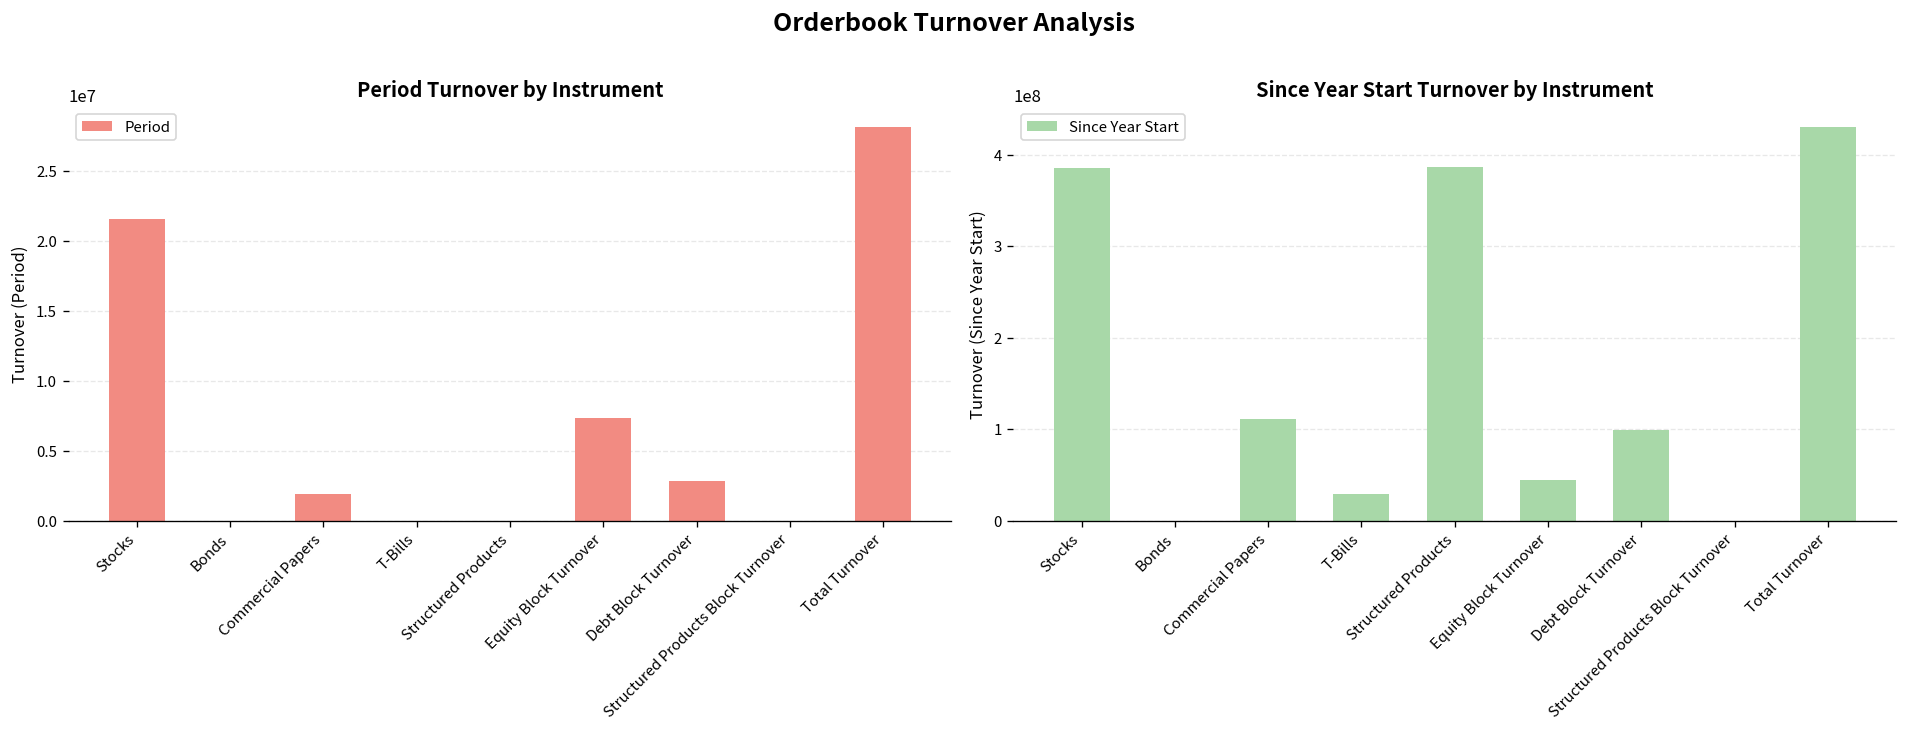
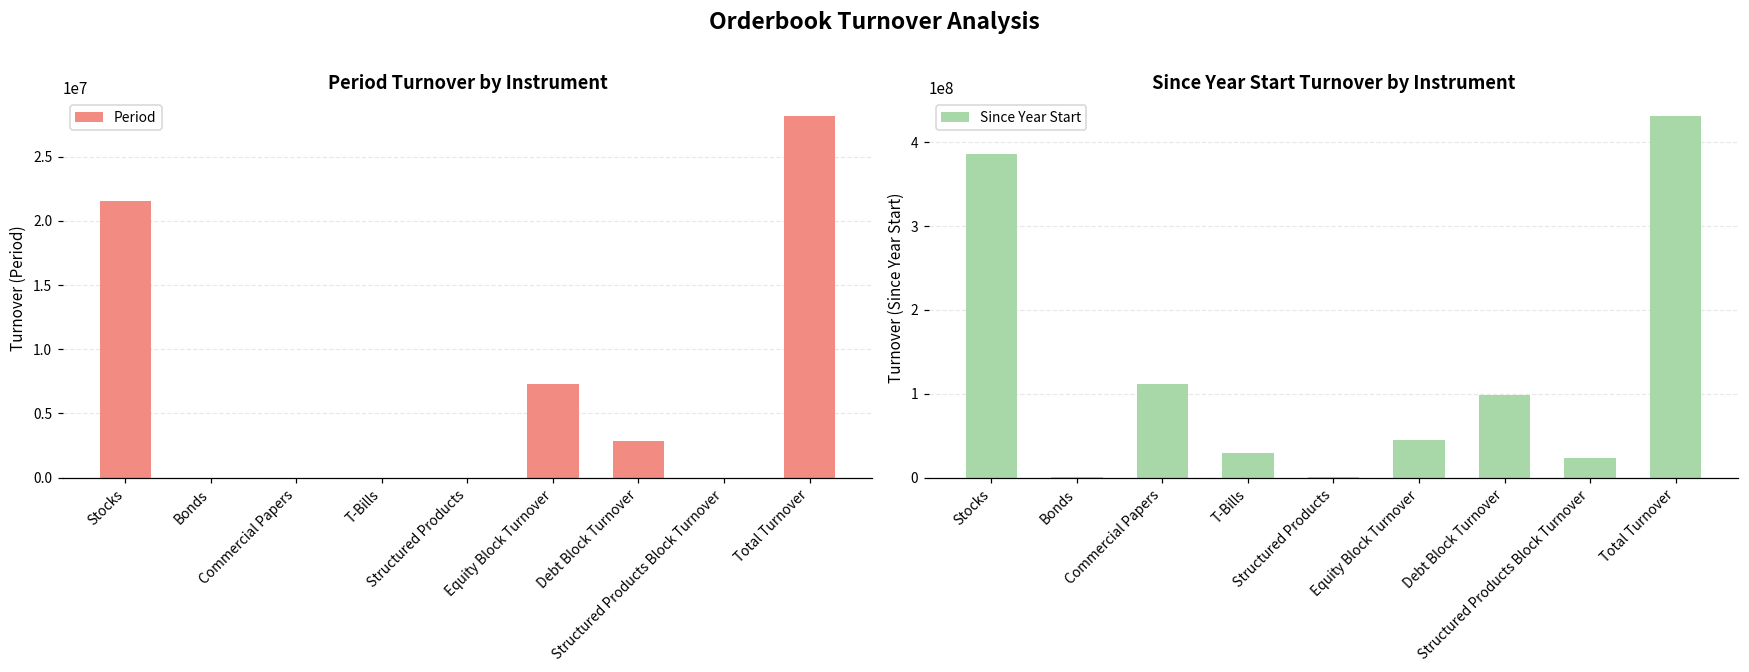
  {
    "Period Turnover by Instrument": {
      "Stocks": 21500000,
-     "Commercial Papers": 1900000,
+     "Commercial Papers": 0,
      "T-Bills": 0,
      "Equity Block Turnover": 7300000,
      "Debt Block Turnover": 2900000,
      "Structured Products Block Turnover": 0,
      "Total Turnover": 28200000
    },
    "Since Year Start Turnover by Instrument": {
      "Stocks": 390000000,
      "Commercial Papers": 110000000,
      "T-Bills": 30000000,
-     "Structured Products": 390000000,
+     "Structured Products": 0,
      "Equity Block Turnover": 40000000,
      "Debt Block Turnover": 100000000,
-     "Structured Products Block Turnover": 0,
+     "Structured Products Block Turnover": 20000000,
      "Total Turnover": 430000000
    }
  }
